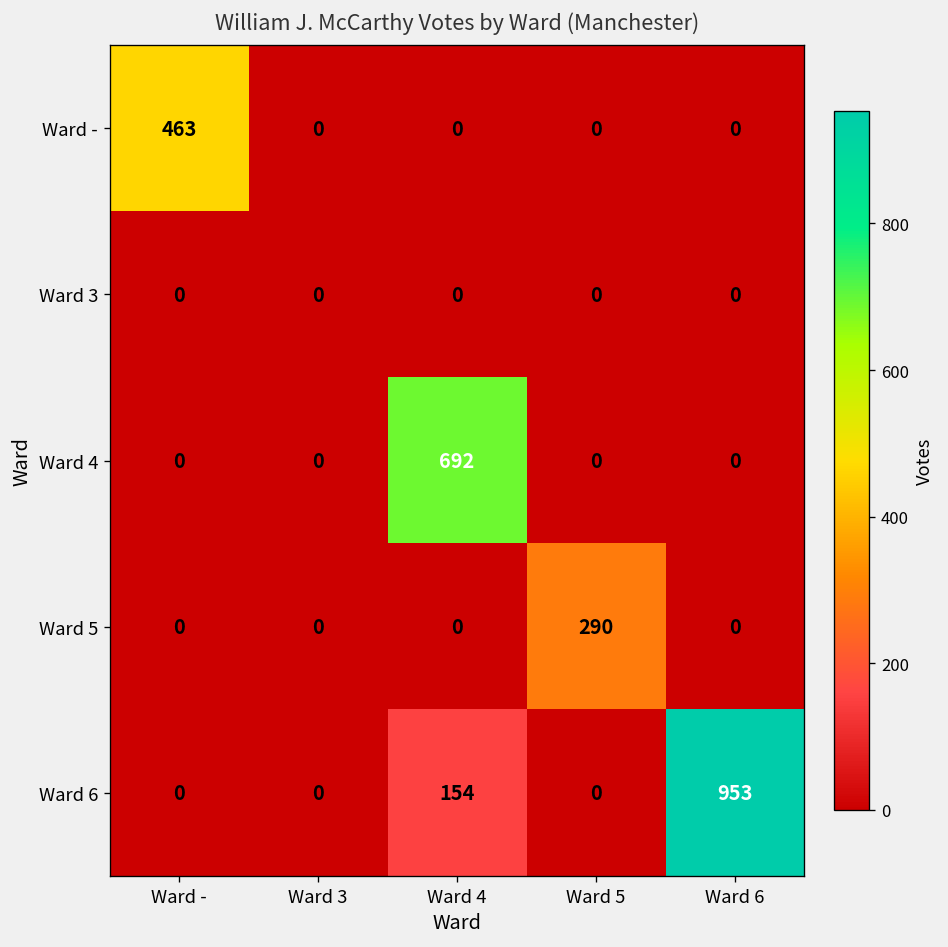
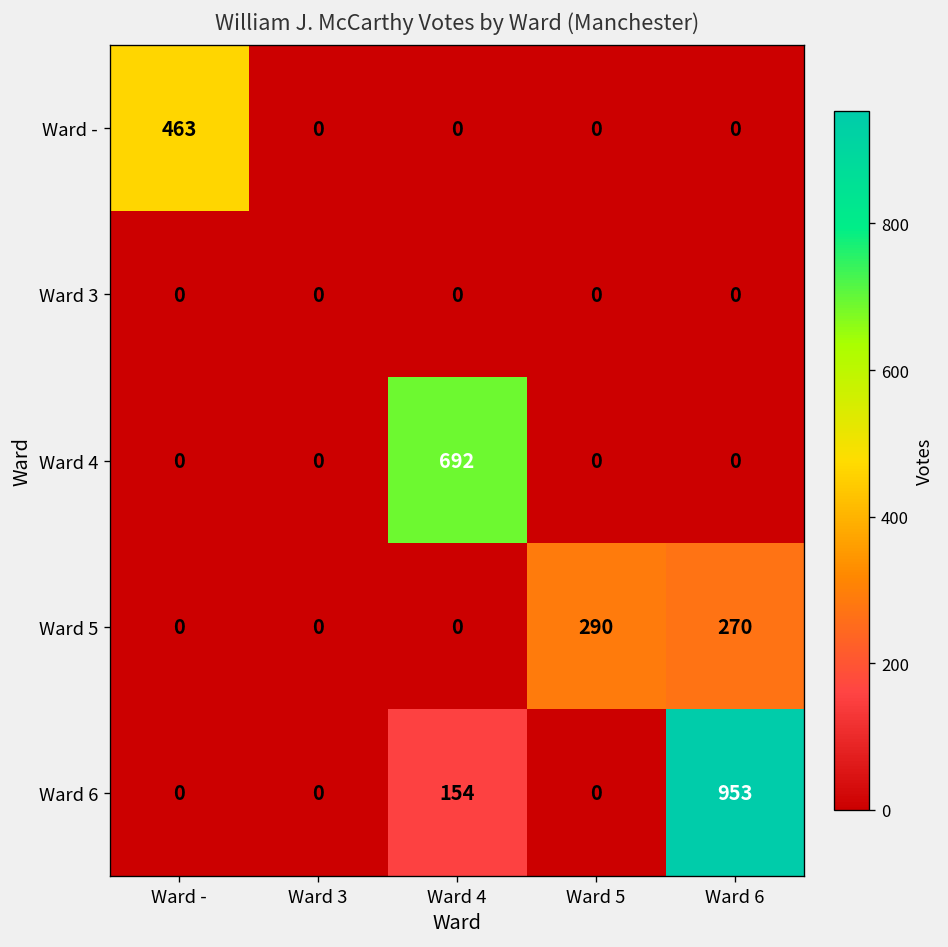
  {
    "Ward -": {
      "Ward -": 463,
      "Ward 3": 0,
      "Ward 4": 0,
      "Ward 5": 0,
      "Ward 6": 0
    },
    "Ward 3": {
      "Ward -": 0,
      "Ward 3": 0,
      "Ward 4": 0,
      "Ward 5": 0,
      "Ward 6": 0
    },
    "Ward 4": {
      "Ward -": 0,
      "Ward 3": 0,
      "Ward 4": 692,
      "Ward 5": 0,
      "Ward 6": 0
    },
    "Ward 5": {
      "Ward -": 0,
      "Ward 3": 0,
      "Ward 4": 0,
      "Ward 5": 290,
-     "Ward 6": 0
+     "Ward 6": 270
    },
    "Ward 6": {
      "Ward -": 0,
      "Ward 3": 0,
      "Ward 4": 154,
      "Ward 5": 0,
      "Ward 6": 953
    }
  }
